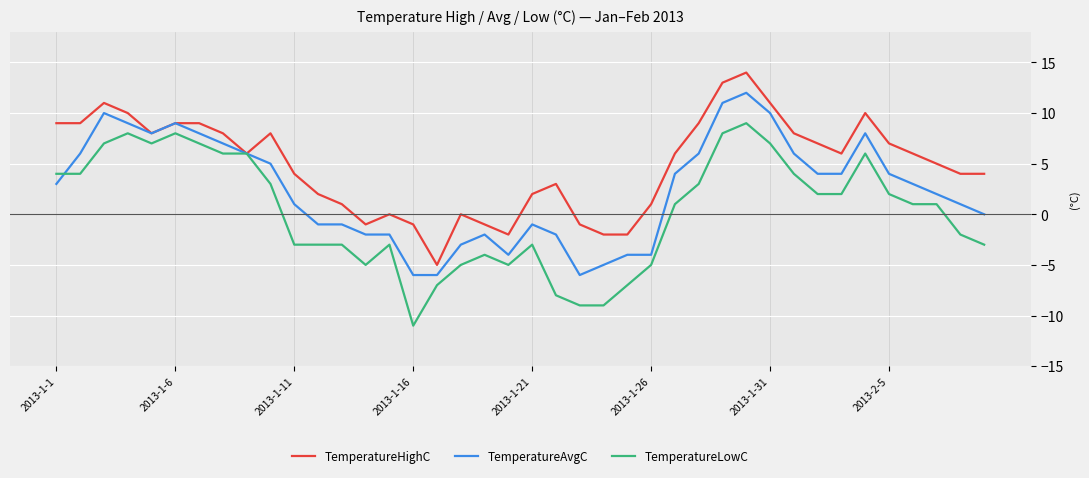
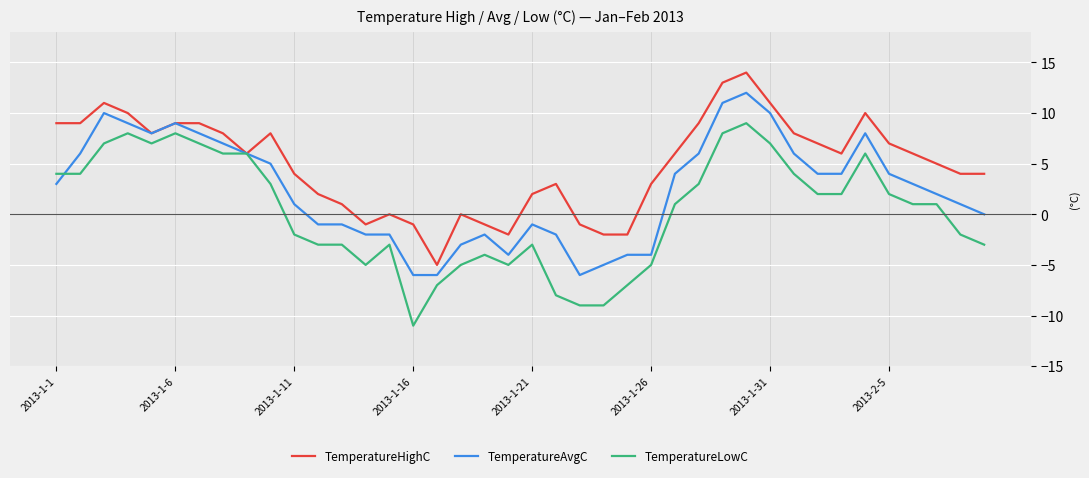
  {
    "TemperatureHighC": {
      "2013-1-1": 9,
      "2013-1-11": 4,
      "2013-1-16": -1,
      "2013-1-21": 2,
-     "2013-1-26": 1,
+     "2013-1-26": 3,
      "2013-1-31": 11,
      "2013-2-5": 7
    },
    "TemperatureAvgC": {
      "2013-1-1": 3,
      "2013-1-11": 1,
      "2013-1-16": -6,
      "2013-1-21": -1,
      "2013-1-26": -4,
      "2013-1-31": 10,
      "2013-2-5": 4
    },
    "TemperatureLowC": {
      "2013-1-1": 4,
      "2013-1-6": 8,
-     "2013-1-11": -3,
+     "2013-1-11": -2,
      "2013-1-16": -11,
      "2013-1-21": -3,
      "2013-1-26": -5,
      "2013-1-31": 7,
      "2013-2-5": 2
    }
  }
